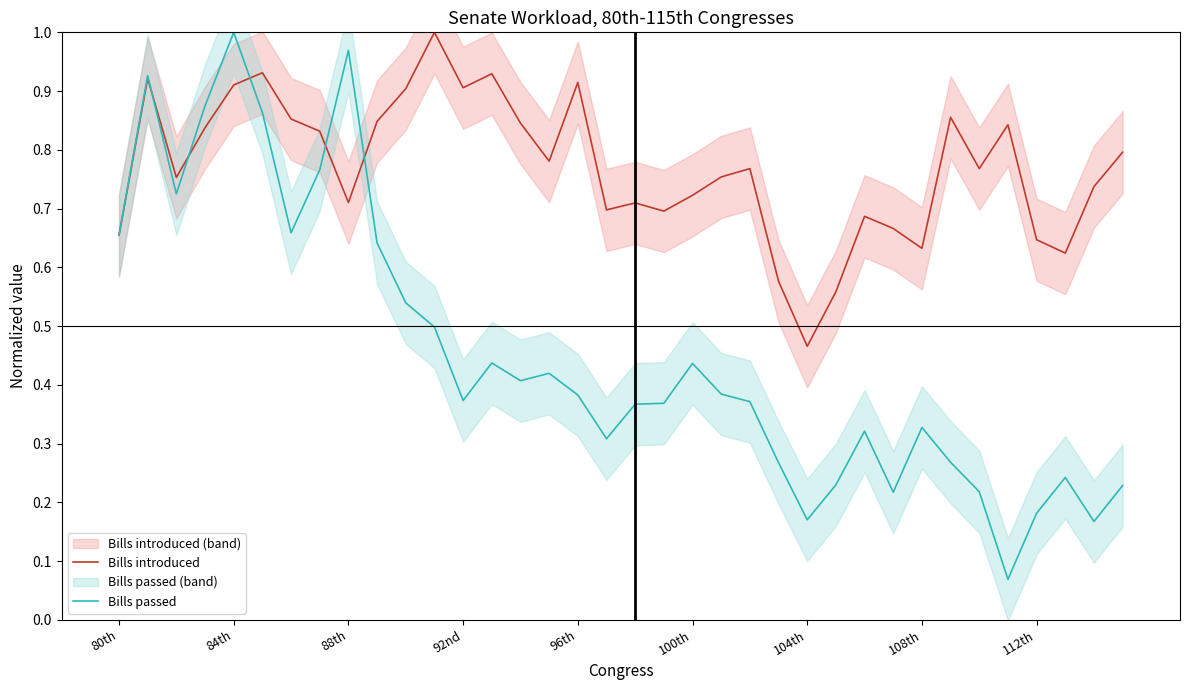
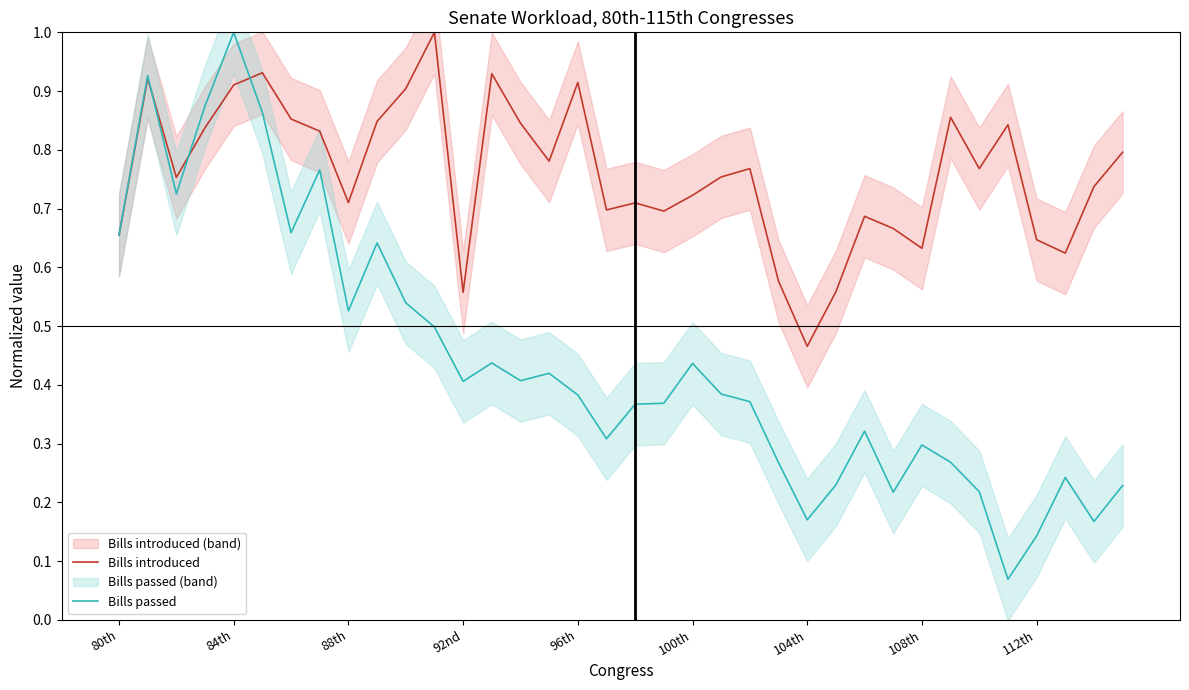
  {
    "Bills introduced": {
      "84th": 0.91,
      "88th": 0.71,
-     "92nd": 0.91,
+     "92nd": 0.56,
      "96th": 0.91,
      "100th": 0.72,
      "104th": 0.47,
      "108th": 0.63,
      "112th": 0.65
    },
    "Bills passed": {
      "84th": 1.00,
-     "88th": 0.97,
-     "92nd": 0.37,
+     "88th": 0.53,
+     "92nd": 0.41,
      "96th": 0.38,
      "100th": 0.44,
      "104th": 0.17,
-     "108th": 0.33,
-     "112th": 0.18
+     "108th": 0.30,
+     "112th": 0.14
    }
  }
